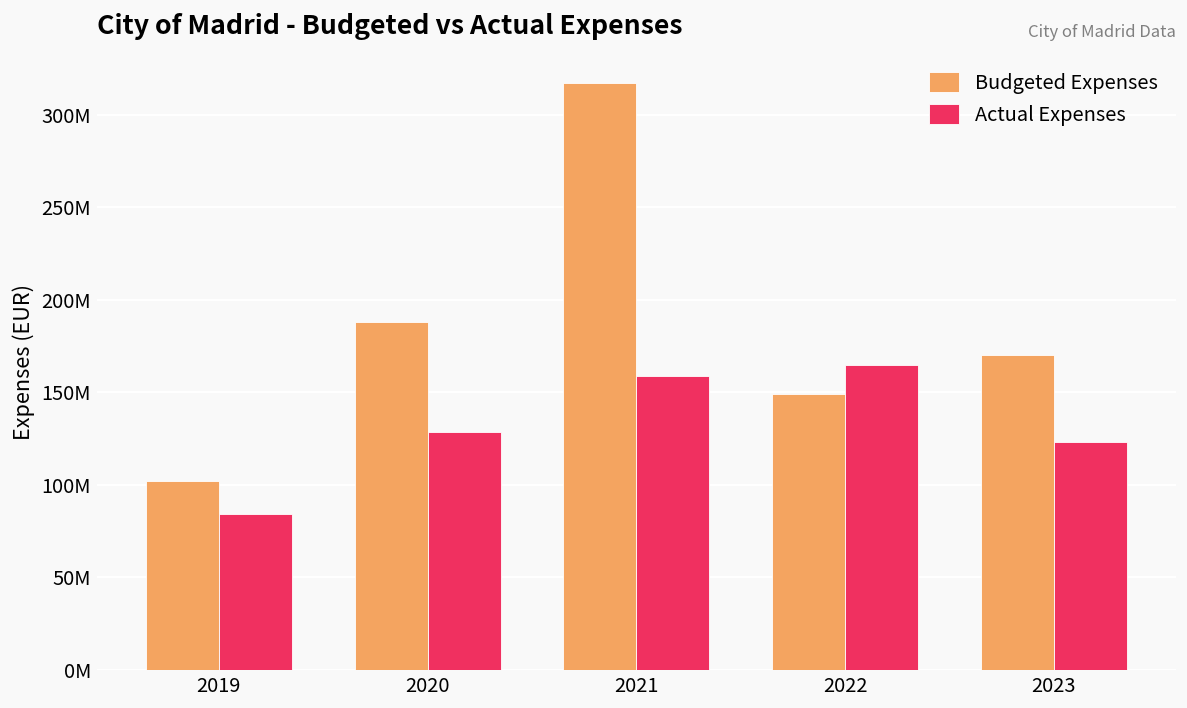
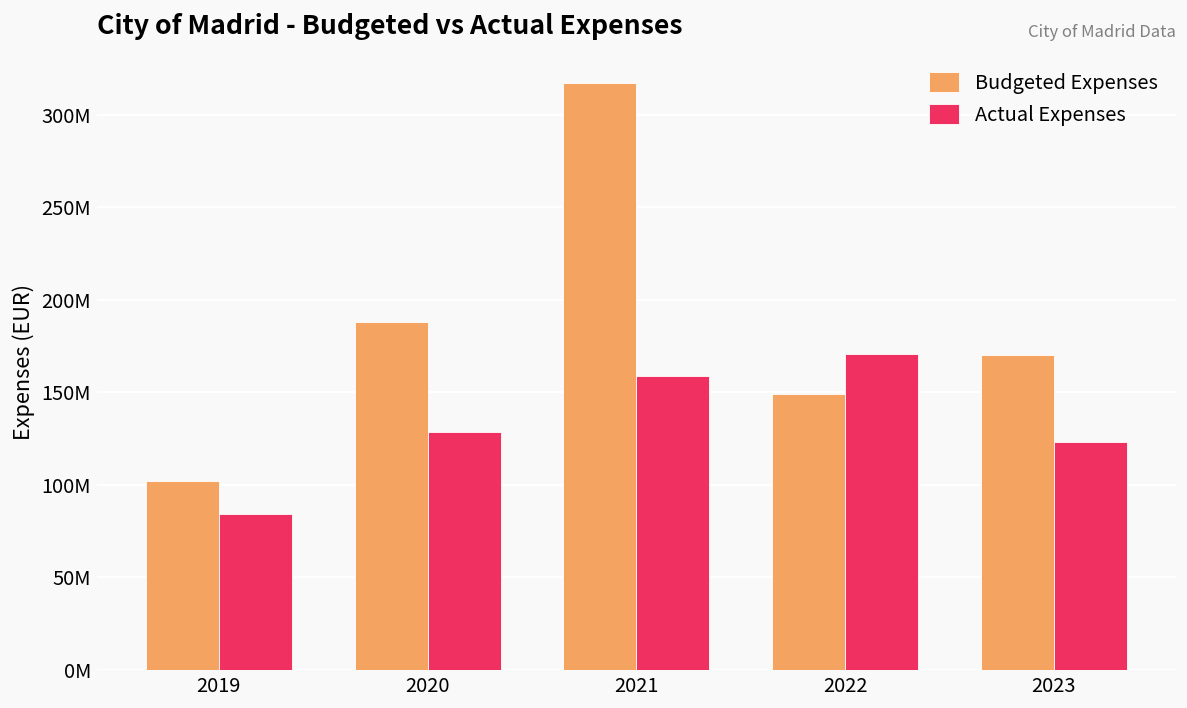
  {
    "Budgeted Expenses": {
      "2019": 102000000,
      "2020": 188000000,
      "2021": 317000000,
      "2022": 149000000,
      "2023": 170000000
    },
    "Actual Expenses": {
      "2019": 84000000,
      "2020": 128000000,
      "2021": 159000000,
-     "2022": 165000000,
+     "2022": 171000000,
      "2023": 123000000
    }
  }
